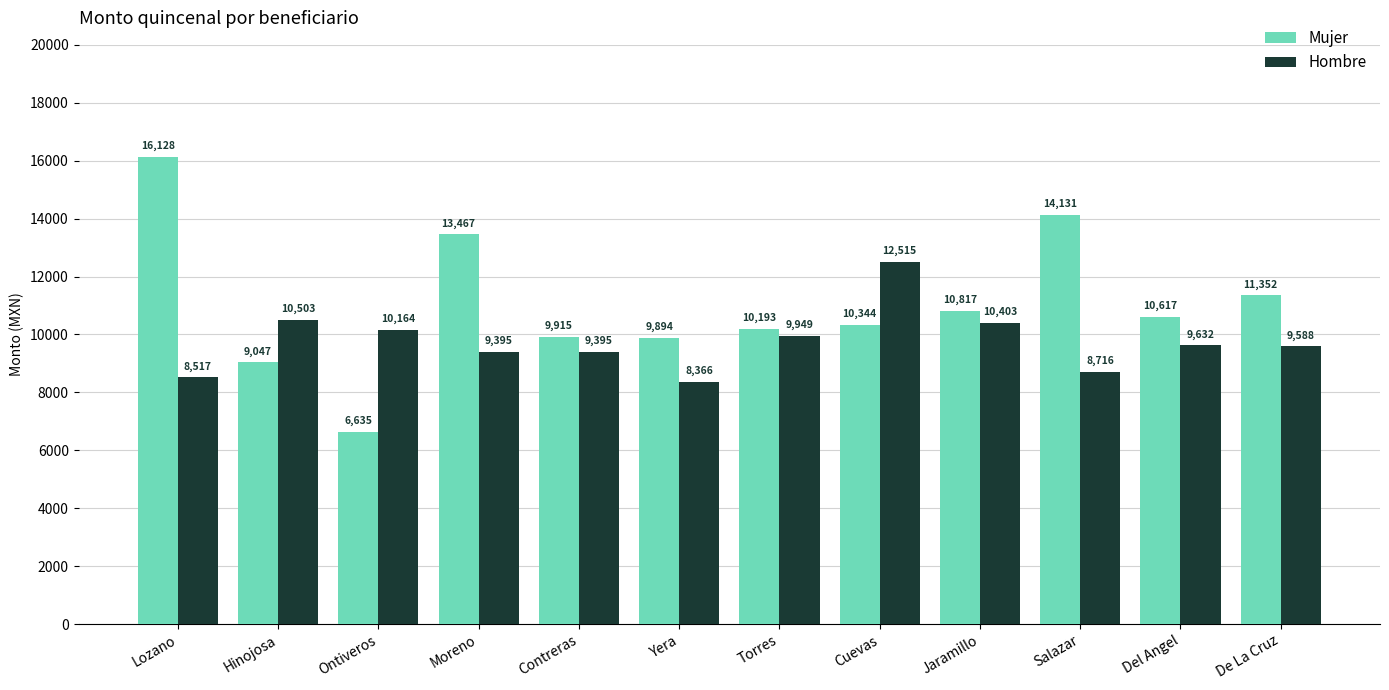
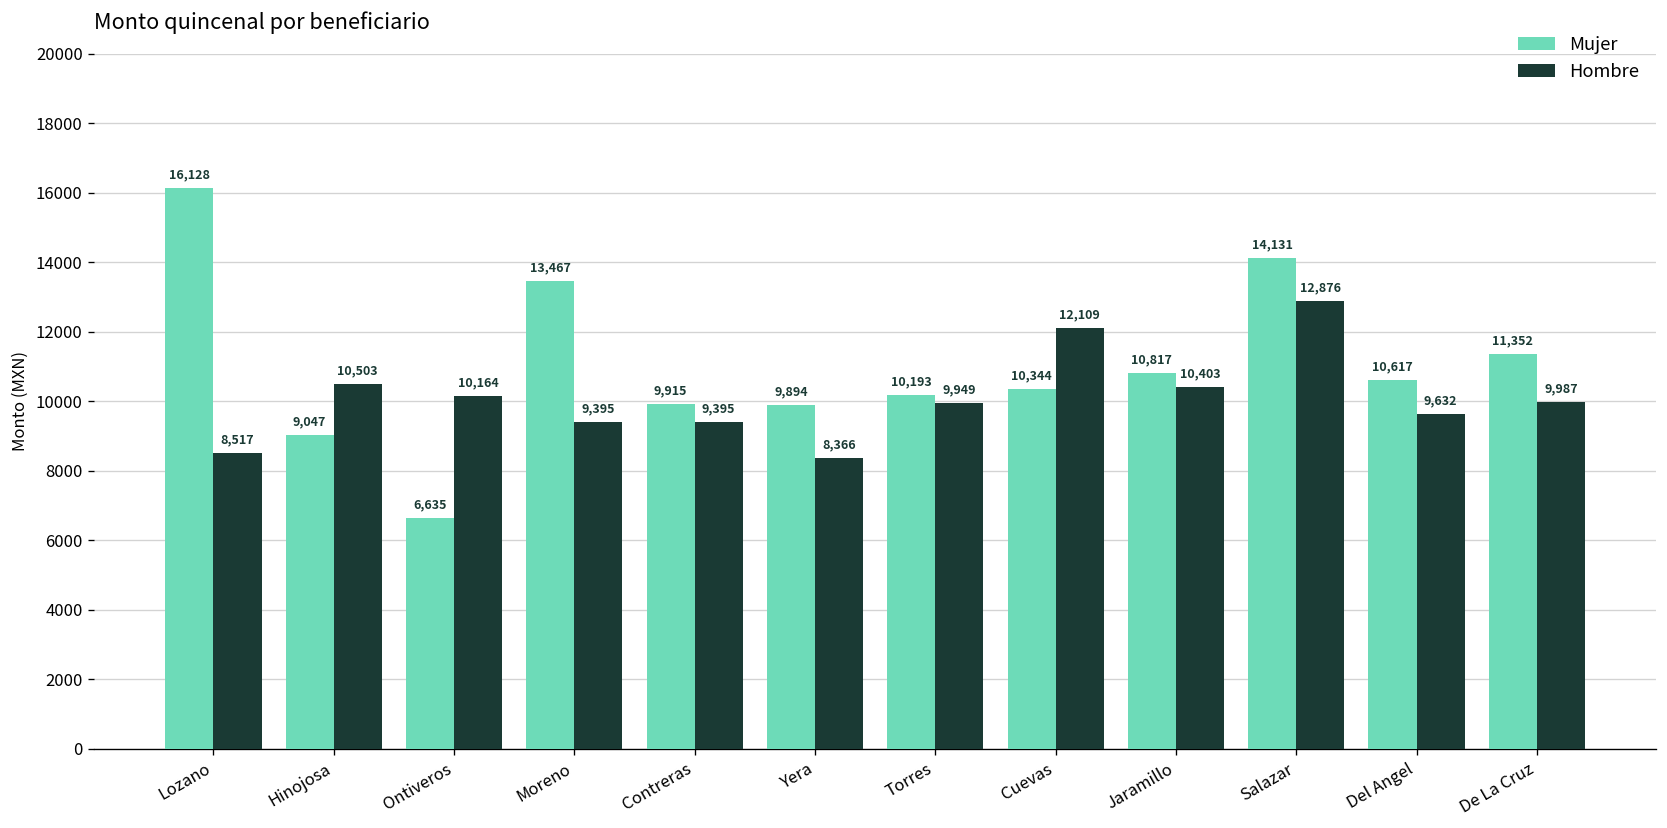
  {
    "Mujer": {
      "Lozano": "16,128",
      "Hinojosa": "9,047",
      "Ontiveros": "6,635",
      "Moreno": "13,467",
      "Contreras": "9,915",
      "Yera": "9,894",
      "Torres": "10,193",
      "Cuevas": "10,344",
      "Jaramillo": "10,817",
      "Salazar": "14,131",
      "Del Angel": "10,617",
      "De La Cruz": "11,352"
    },
    "Hombre": {
      "Lozano": "8,517",
      "Hinojosa": "10,503",
      "Ontiveros": "10,164",
      "Moreno": "9,395",
      "Contreras": "9,395",
      "Yera": "8,366",
      "Torres": "9,949",
-     "Cuevas": "12,515",
+     "Cuevas": "12,109",
      "Jaramillo": "10,403",
-     "Salazar": "8,716",
+     "Salazar": "12,876",
      "Del Angel": "9,632",
-     "De La Cruz": "9,588"
+     "De La Cruz": "9,987"
    }
  }
